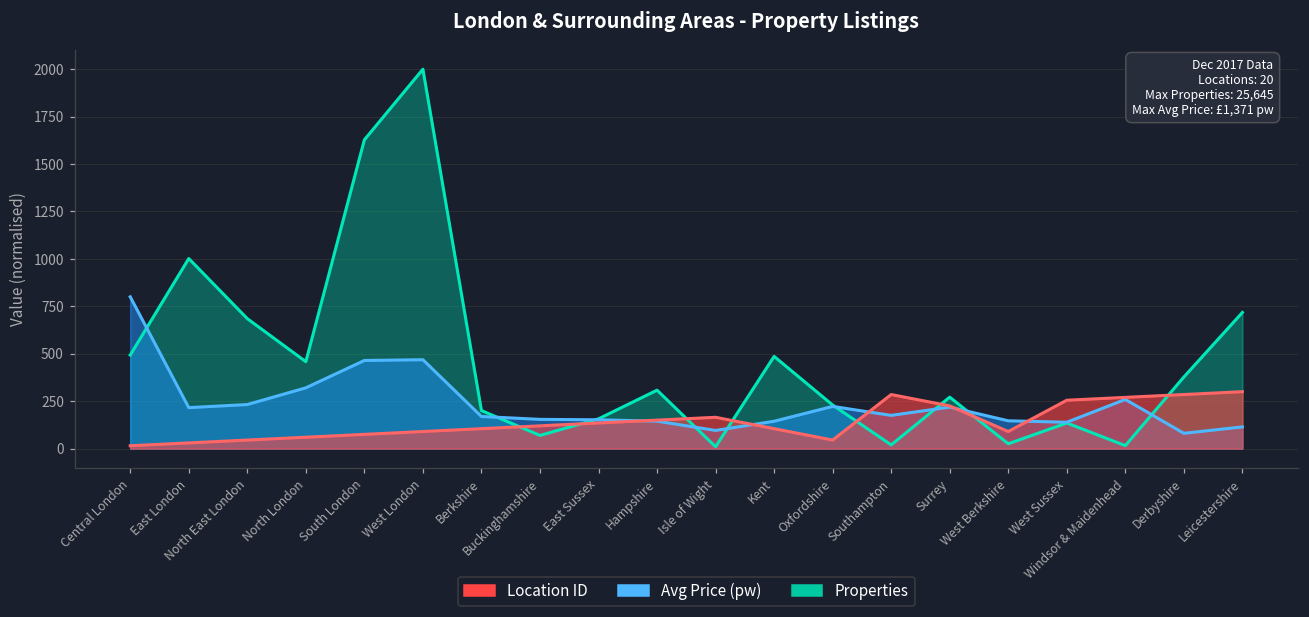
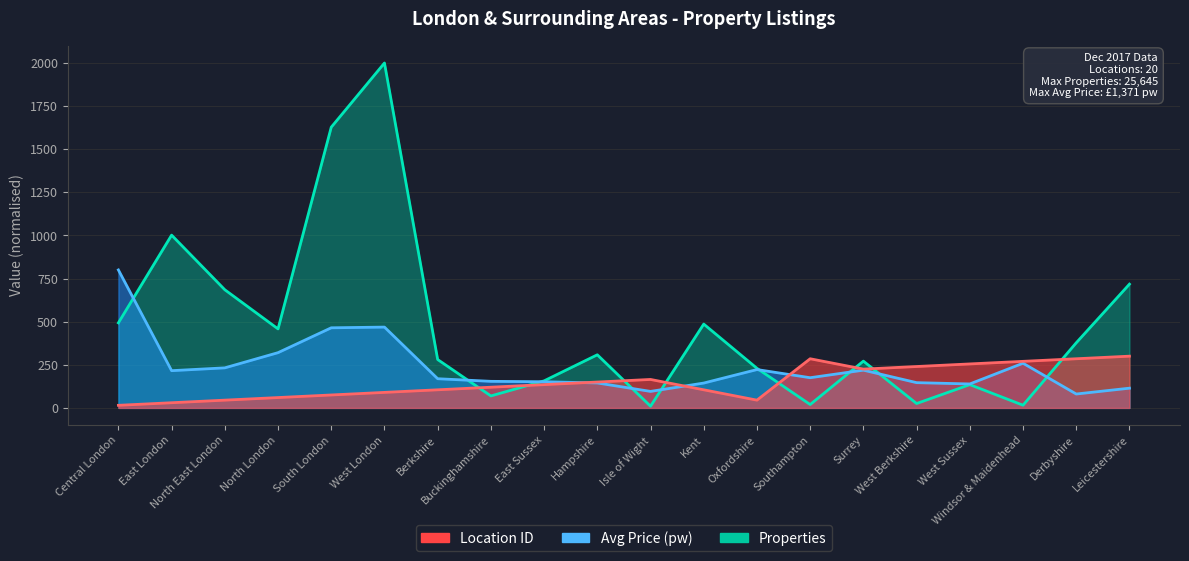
  {
    "Properties": {
      "Central London": 490,
      "East London": 1000,
      "North East London": 690,
      "North London": 460,
      "South London": 1630,
      "West London": 2000,
-     "Berkshire": 200,
+     "Berkshire": 280,
      "Buckinghamshire": 70,
      "Hampshire": 310,
      "Isle of Wight": 10,
      "Kent": 490,
      "Southampton": 20,
      "Surrey": 270,
      "West Berkshire": 30,
      "Windsor & Maidenhead": 20,
      "Derbyshire": 380,
      "Leicestershire": 720
    },
    "Location ID": {
      "Central London": 20,
      "East London": 30,
      "North East London": 50,
      "North London": 60,
      "South London": 80,
      "West London": 90,
      "Berkshire": 110,
      "Buckinghamshire": 120,
      "East Sussex": 140,
      "Isle of Wight": 170,
      "Kent": 110,
      "Oxfordshire": 50,
      "Southampton": 290,
-     "West Berkshire": 90,
+     "West Berkshire": 240,
      "West Sussex": 260,
      "Derbyshire": 290,
      "Leicestershire": 300
    }
  }
